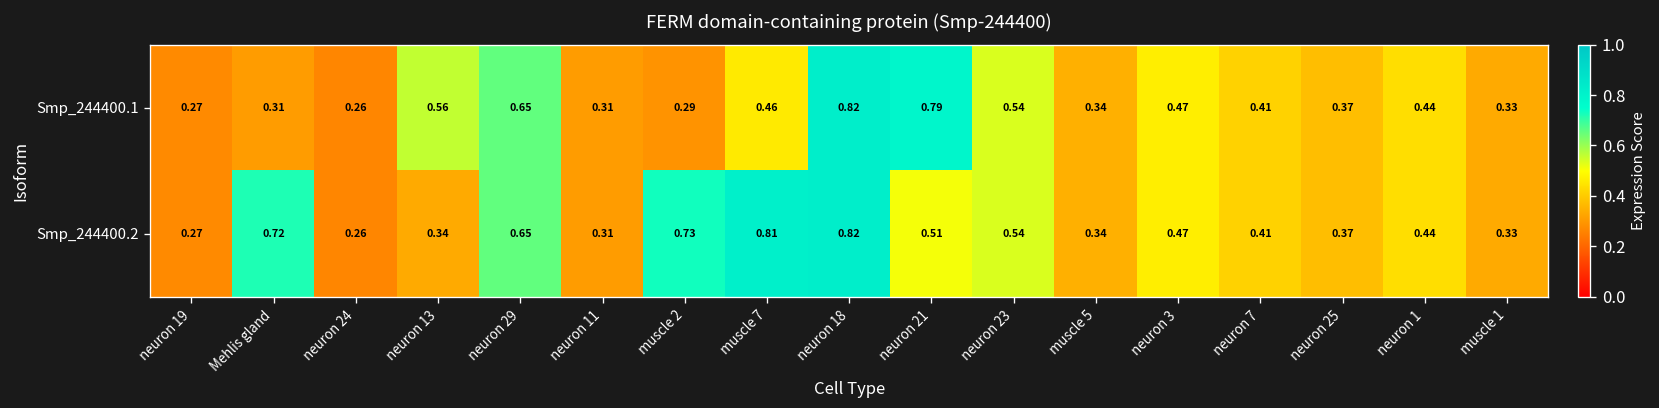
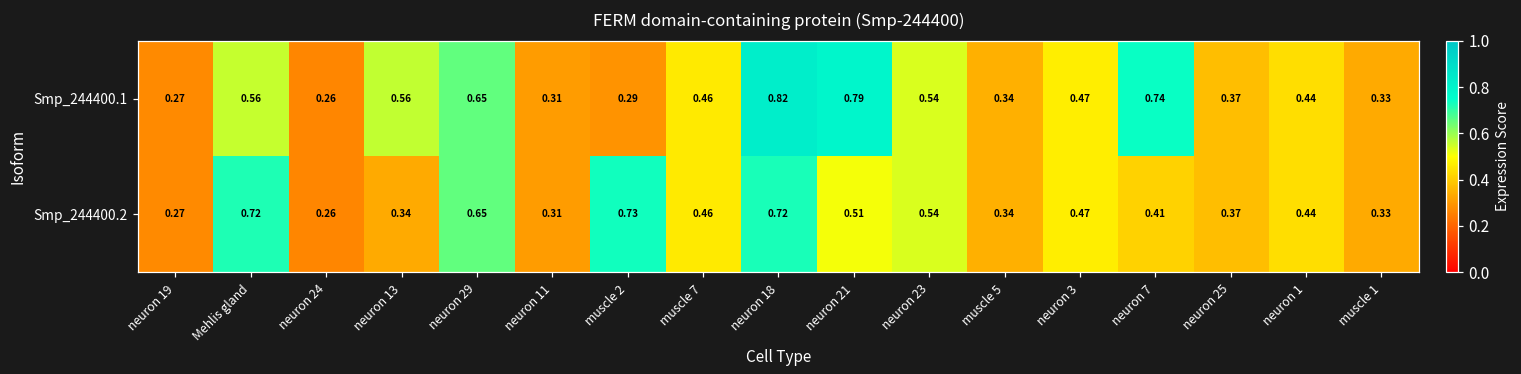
  {
    "Smp_244400.1": {
      "neuron 19": 0.27,
-     "Mehlis gland": 0.31,
+     "Mehlis gland": 0.56,
      "neuron 24": 0.26,
      "neuron 13": 0.56,
      "neuron 29": 0.65,
      "neuron 11": 0.31,
      "muscle 2": 0.29,
      "muscle 7": 0.46,
      "neuron 18": 0.82,
      "neuron 21": 0.79,
      "neuron 23": 0.54,
      "muscle 5": 0.34,
      "neuron 3": 0.47,
-     "neuron 7": 0.41,
+     "neuron 7": 0.74,
      "neuron 25": 0.37,
      "neuron 1": 0.44,
      "muscle 1": 0.33
    },
    "Smp_244400.2": {
      "neuron 19": 0.27,
      "Mehlis gland": 0.72,
      "neuron 24": 0.26,
      "neuron 13": 0.34,
      "neuron 29": 0.65,
      "neuron 11": 0.31,
      "muscle 2": 0.73,
-     "muscle 7": 0.81,
-     "neuron 18": 0.82,
+     "muscle 7": 0.46,
+     "neuron 18": 0.72,
      "neuron 21": 0.51,
      "neuron 23": 0.54,
      "muscle 5": 0.34,
      "neuron 3": 0.47,
      "neuron 7": 0.41,
      "neuron 25": 0.37,
      "neuron 1": 0.44,
      "muscle 1": 0.33
    }
  }
